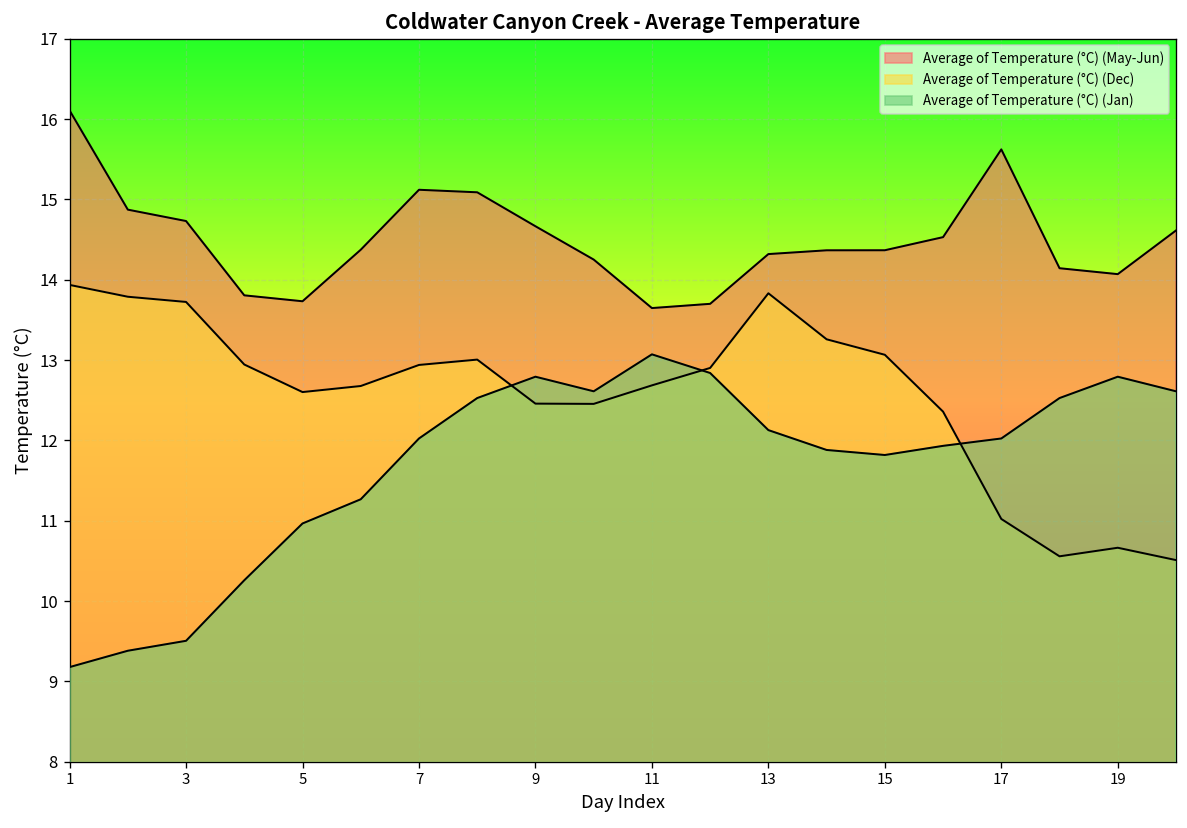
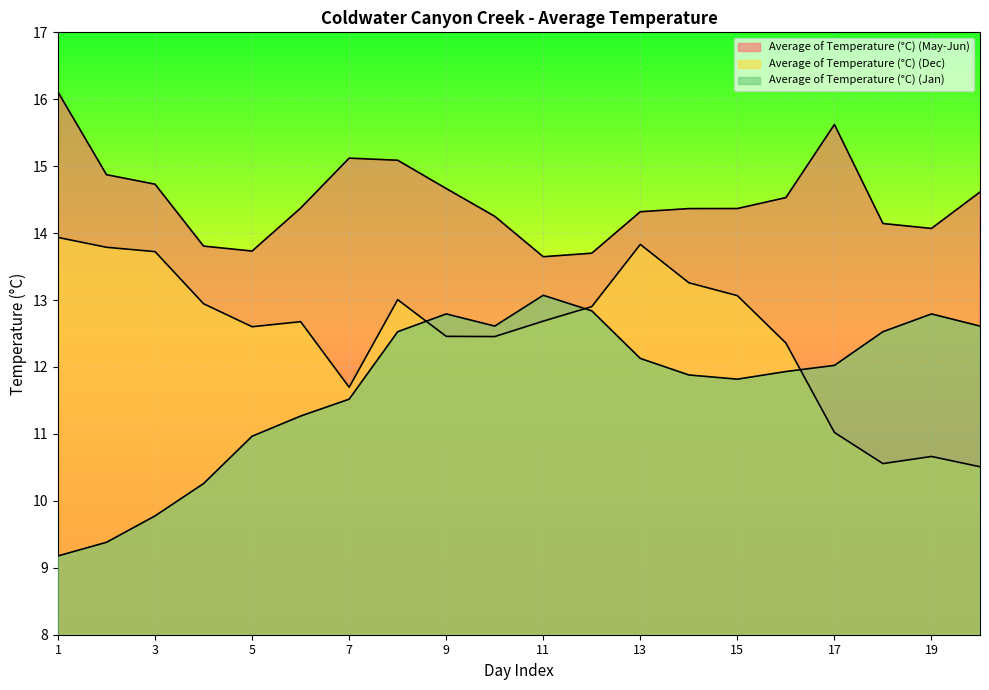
  {
    "Average of Temperature (°C) (May-Jun)": {
      "1": 16.1,
      "3": 14.7,
      "5": 13.7,
      "7": 15.1,
      "9": 14.7,
      "11": 13.6,
      "13": 14.3,
      "15": 14.4,
      "17": 15.6,
      "19": 14.1
    },
    "Average of Temperature (°C) (Dec)": {
      "1": 13.9,
      "3": 13.7,
      "5": 12.6,
-     "7": 12.9,
+     "7": 11.7,
      "9": 12.5,
      "11": 12.7,
      "13": 13.8,
      "15": 13.1,
      "17": 11.0,
      "19": 10.7
    },
    "Average of Temperature (°C) (Jan)": {
      "1": 9.2,
-     "3": 9.5,
+     "3": 9.8,
      "5": 11.0,
-     "7": 12.0,
+     "7": 11.5,
      "9": 12.8,
      "11": 13.1,
      "13": 12.1,
      "15": 11.8,
      "17": 12.0,
      "19": 12.8
    }
  }
